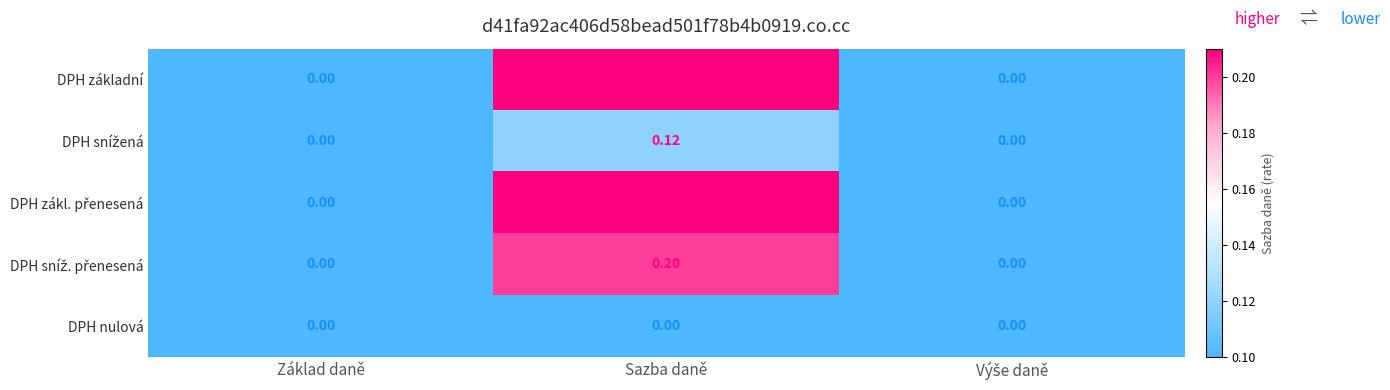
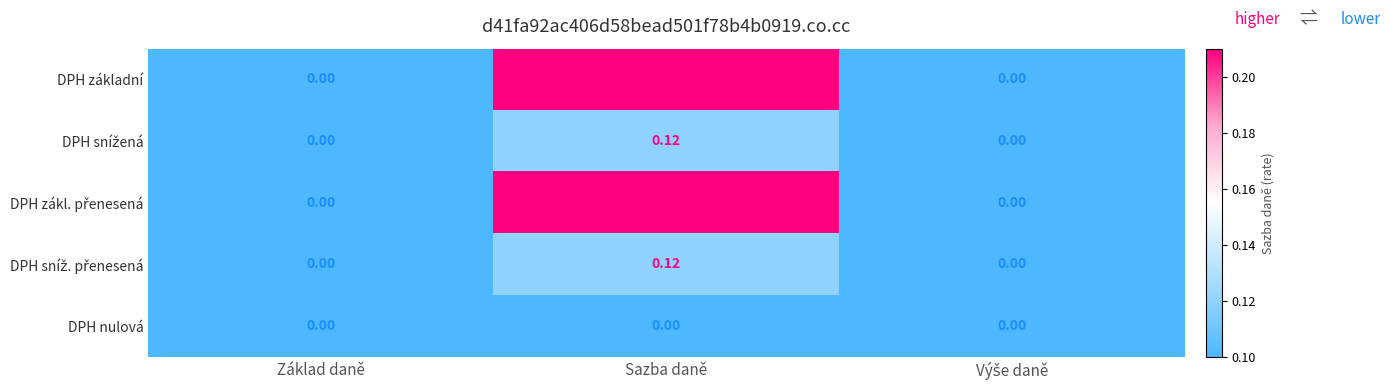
  {
    "DPH základní": {
      "Základ daně": 0.00,
      "Výše daně": 0.00
    },
    "DPH snížená": {
      "Základ daně": 0.00,
      "Sazba daně": 0.12,
      "Výše daně": 0.00
    },
    "DPH zákl. přenesená": {
      "Základ daně": 0.00,
      "Výše daně": 0.00
    },
    "DPH sníž. přenesená": {
      "Základ daně": 0.00,
-     "Sazba daně": 0.20,
+     "Sazba daně": 0.12,
      "Výše daně": 0.00
    },
    "DPH nulová": {
      "Základ daně": 0.00,
      "Sazba daně": 0.00,
      "Výše daně": 0.00
    }
  }
